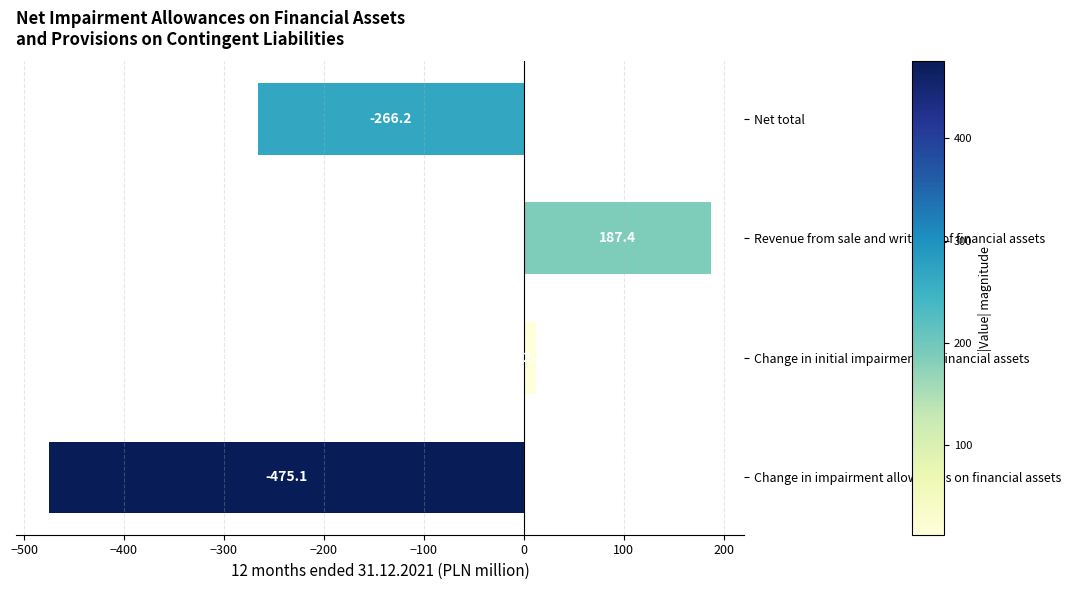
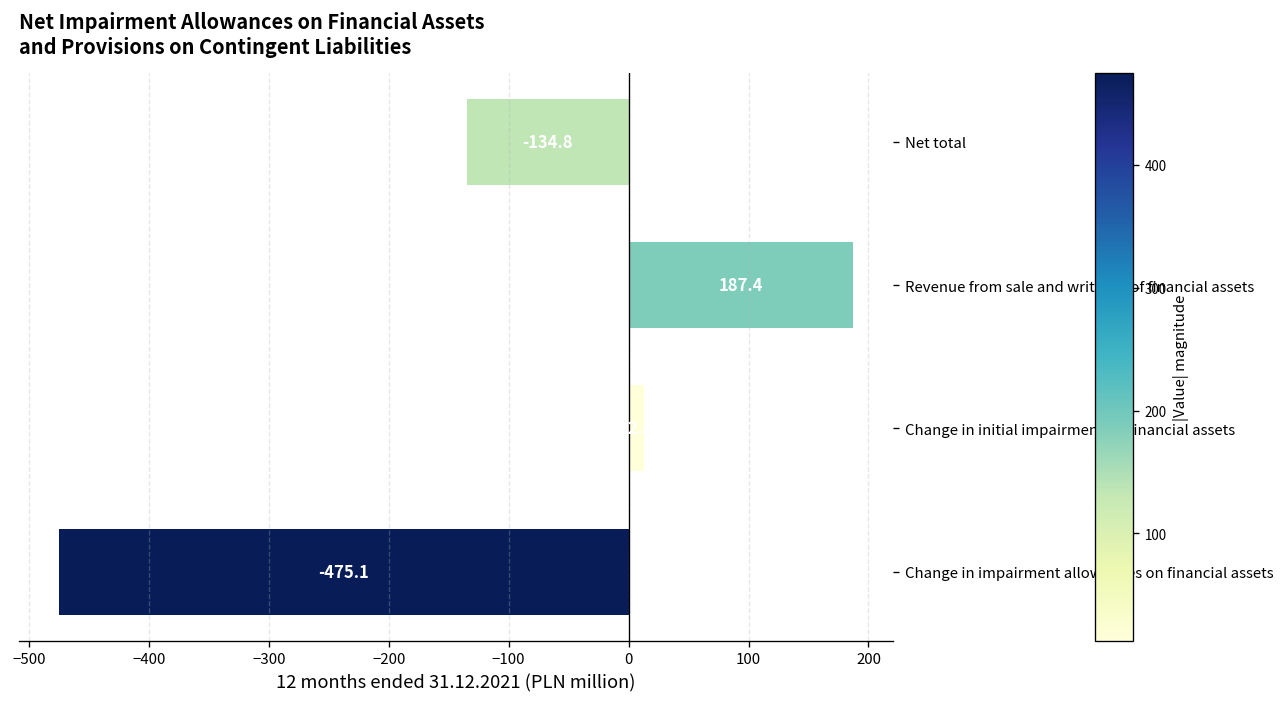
  {
-   "Net total": -266.2,
+   "Net total": -134.8,
    "Revenue from sale and write-off of financial assets": 187.4,
    "Change in impairment allowances on financial assets": -475.1
  }
